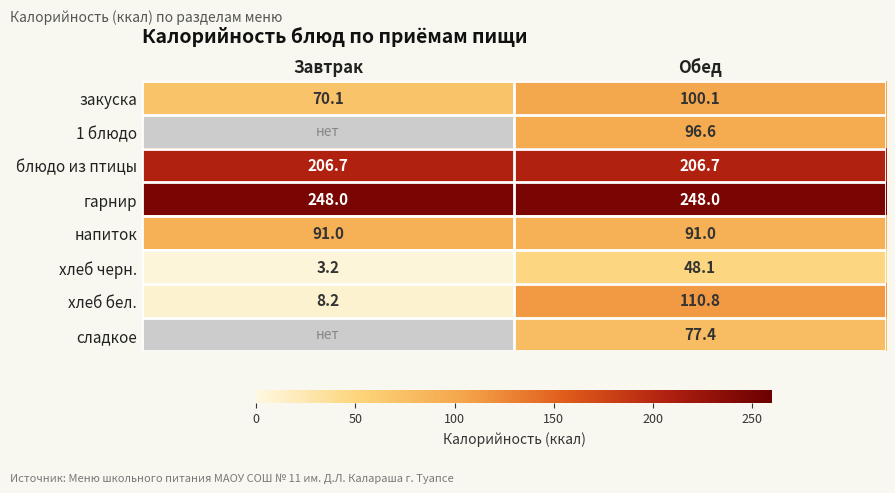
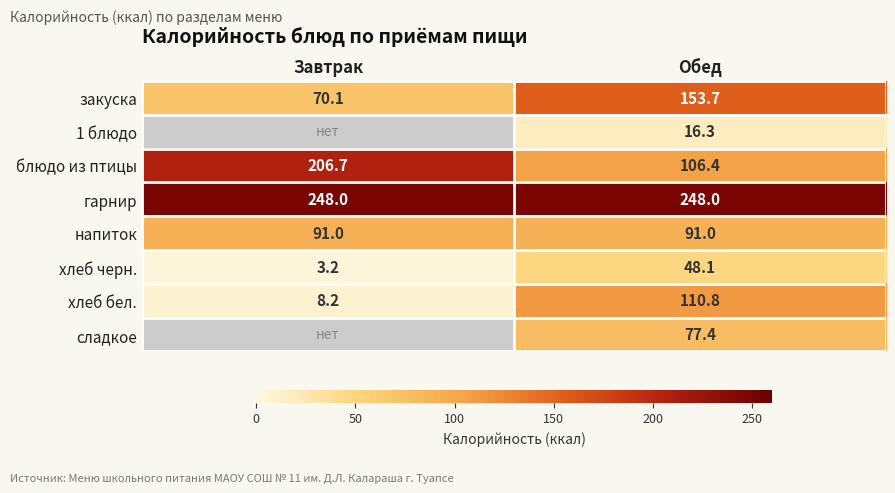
  {
    "закуска": {
      "Завтрак": 70.1,
-     "Обед": 100.1
+     "Обед": 153.7
    },
    "1 блюдо": {
-     "Обед": 96.6
+     "Обед": 16.3
    },
    "блюдо из птицы": {
      "Завтрак": 206.7,
-     "Обед": 206.7
+     "Обед": 106.4
    },
    "гарнир": {
      "Завтрак": 248.0,
      "Обед": 248.0
    },
    "напиток": {
      "Завтрак": 91.0,
      "Обед": 91.0
    },
    "хлеб черн.": {
      "Завтрак": 3.2,
      "Обед": 48.1
    },
    "хлеб бел.": {
      "Завтрак": 8.2,
      "Обед": 110.8
    },
    "сладкое": {
      "Обед": 77.4
    }
  }
